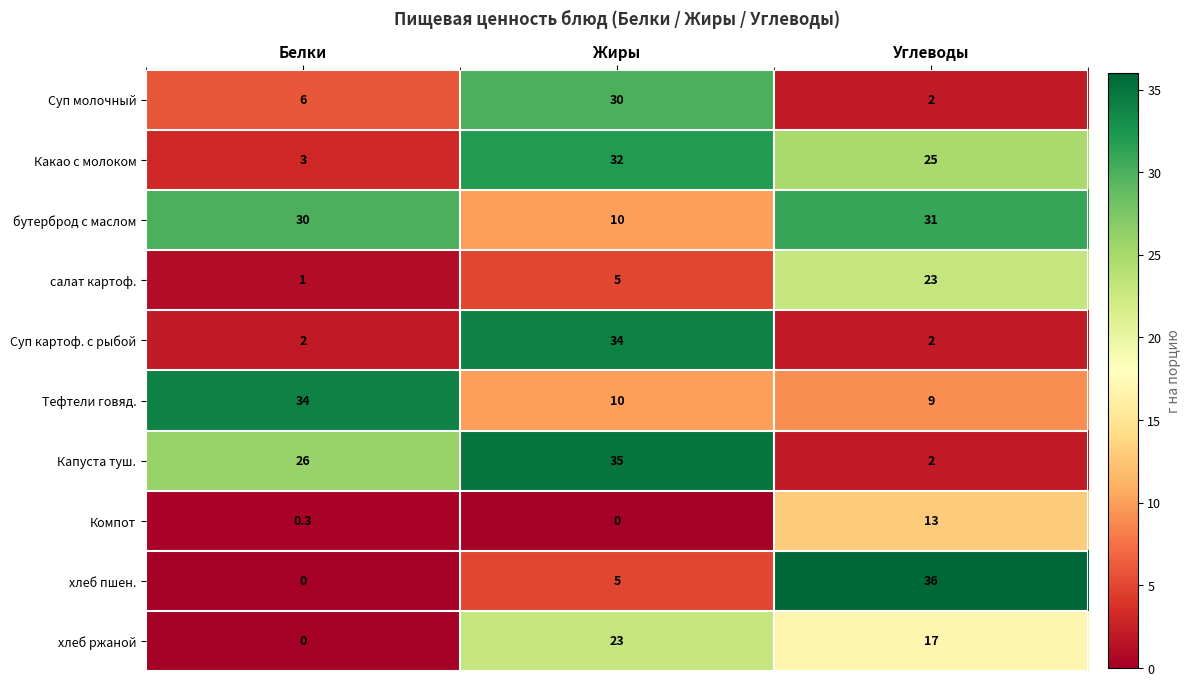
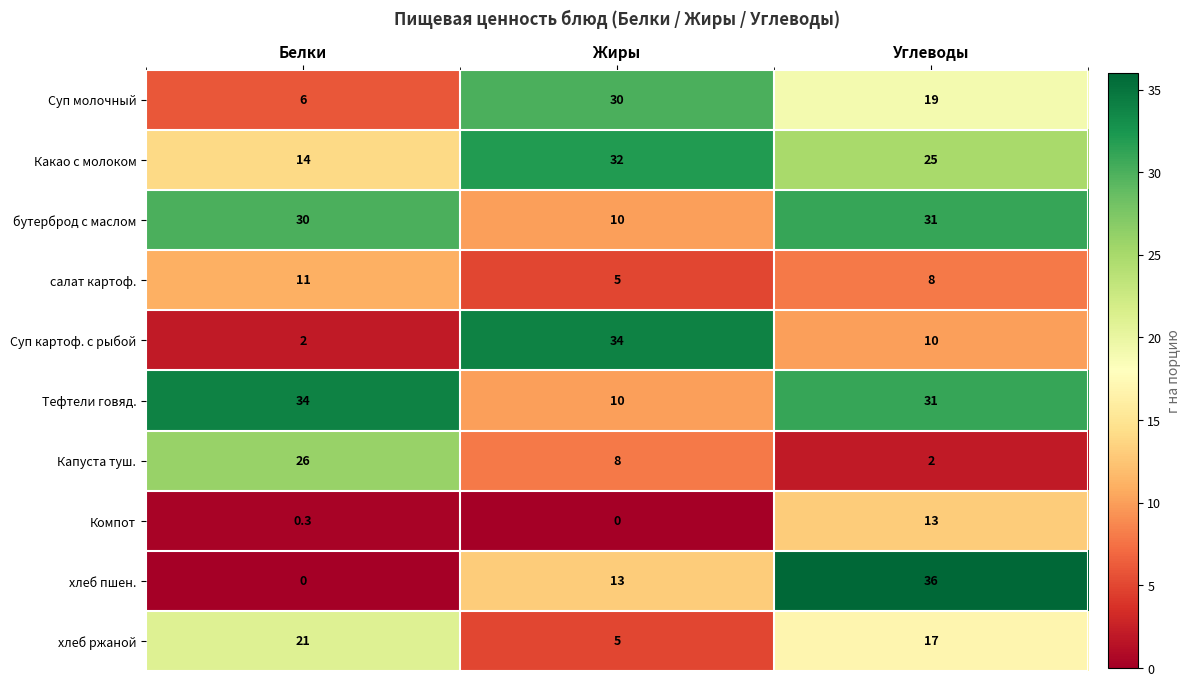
  {
    "Суп молочный": {
      "Белки": 6,
      "Жиры": 30,
-     "Углеводы": 2
+     "Углеводы": 19
    },
    "Какао с молоком": {
-     "Белки": 3,
+     "Белки": 14,
      "Жиры": 32,
      "Углеводы": 25
    },
    "бутерброд с маслом": {
      "Белки": 30,
      "Жиры": 10,
      "Углеводы": 31
    },
    "салат картоф.": {
-     "Белки": 1,
+     "Белки": 11,
      "Жиры": 5,
-     "Углеводы": 23
+     "Углеводы": 8
    },
    "Суп картоф. с рыбой": {
      "Белки": 2,
      "Жиры": 34,
-     "Углеводы": 2
+     "Углеводы": 10
    },
    "Тефтели говяд.": {
      "Белки": 34,
      "Жиры": 10,
-     "Углеводы": 9
+     "Углеводы": 31
    },
    "Капуста туш.": {
      "Белки": 26,
-     "Жиры": 35,
+     "Жиры": 8,
      "Углеводы": 2
    },
    "Компот": {
      "Белки": 0.3,
      "Жиры": 0,
      "Углеводы": 13
    },
    "хлеб пшен.": {
      "Белки": 0,
-     "Жиры": 5,
+     "Жиры": 13,
      "Углеводы": 36
    },
    "хлеб ржаной": {
-     "Белки": 0,
-     "Жиры": 23,
+     "Белки": 21,
+     "Жиры": 5,
      "Углеводы": 17
    }
  }
